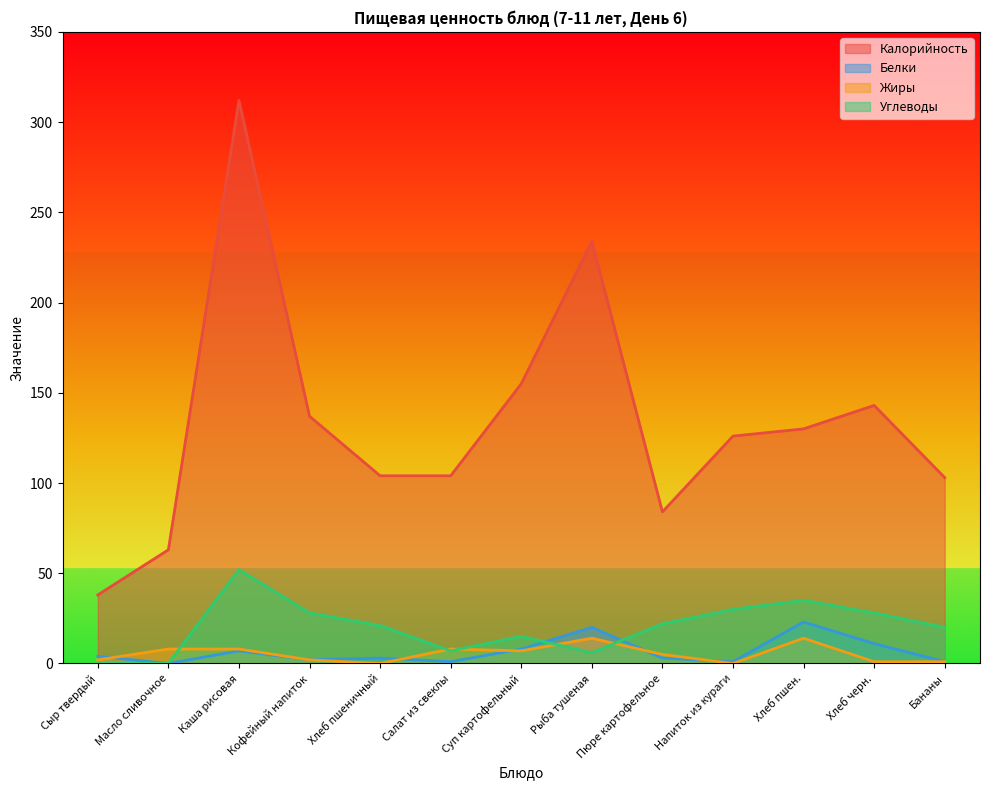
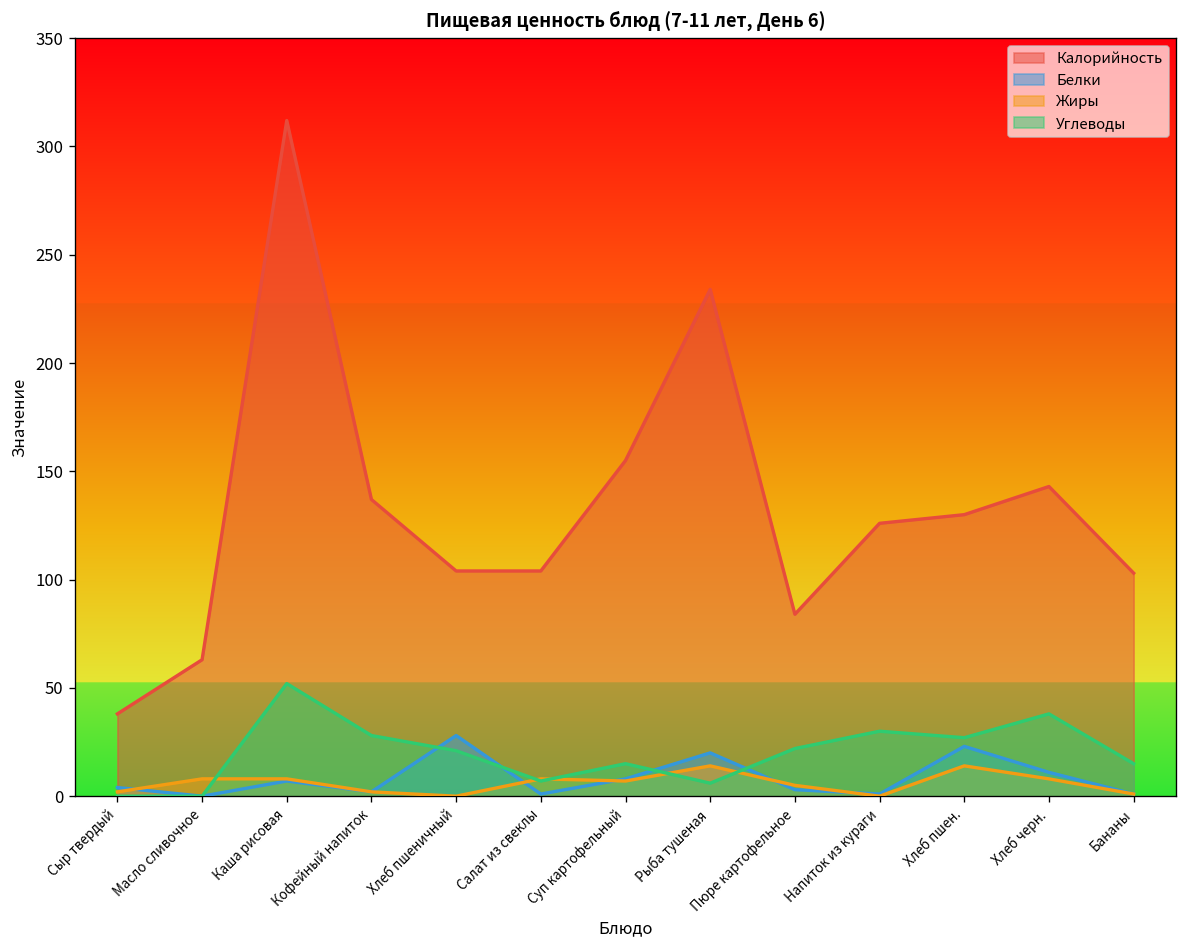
  {
    "Калорийность": {
      "Сыр твердый": 38,
      "Масло сливочное": 63,
      "Каша рисовая": 312,
      "Кофейный напиток": 137,
      "Хлеб пшеничный": 104,
      "Салат из свеклы": 104,
      "Суп картофельный": 155,
      "Рыба тушеная": 234,
      "Пюре картофельное": 84,
      "Напиток из кураги": 126,
      "Хлеб пшен.": 130,
      "Хлеб черн.": 143,
      "Бананы": 103
    },
    "Белки": {
      "Сыр твердый": 4,
-     "Хлеб пшеничный": 3,
+     "Хлеб пшеничный": 28,
      "Салат из свеклы": 1,
      "Рыба тушеная": 20,
      "Пюре картофельное": 3,
      "Хлеб пшен.": 23,
      "Хлеб черн.": 11
    },
    "Жиры": {
      "Сыр твердый": 2,
      "Масло сливочное": 8,
      "Хлеб пшеничный": 0,
      "Рыба тушеная": 14,
      "Пюре картофельное": 5,
      "Хлеб пшен.": 14,
-     "Хлеб черн.": 1
+     "Хлеб черн.": 8
    },
    "Углеводы": {
      "Сыр твердый": 0,
      "Каша рисовая": 52,
      "Кофейный напиток": 28,
      "Хлеб пшеничный": 21,
      "Суп картофельный": 15,
      "Рыба тушеная": 6,
      "Пюре картофельное": 22,
      "Напиток из кураги": 30,
-     "Хлеб пшен.": 35,
-     "Хлеб черн.": 28,
-     "Бананы": 20
+     "Хлеб пшен.": 27,
+     "Хлеб черн.": 38,
+     "Бананы": 15
    }
  }
